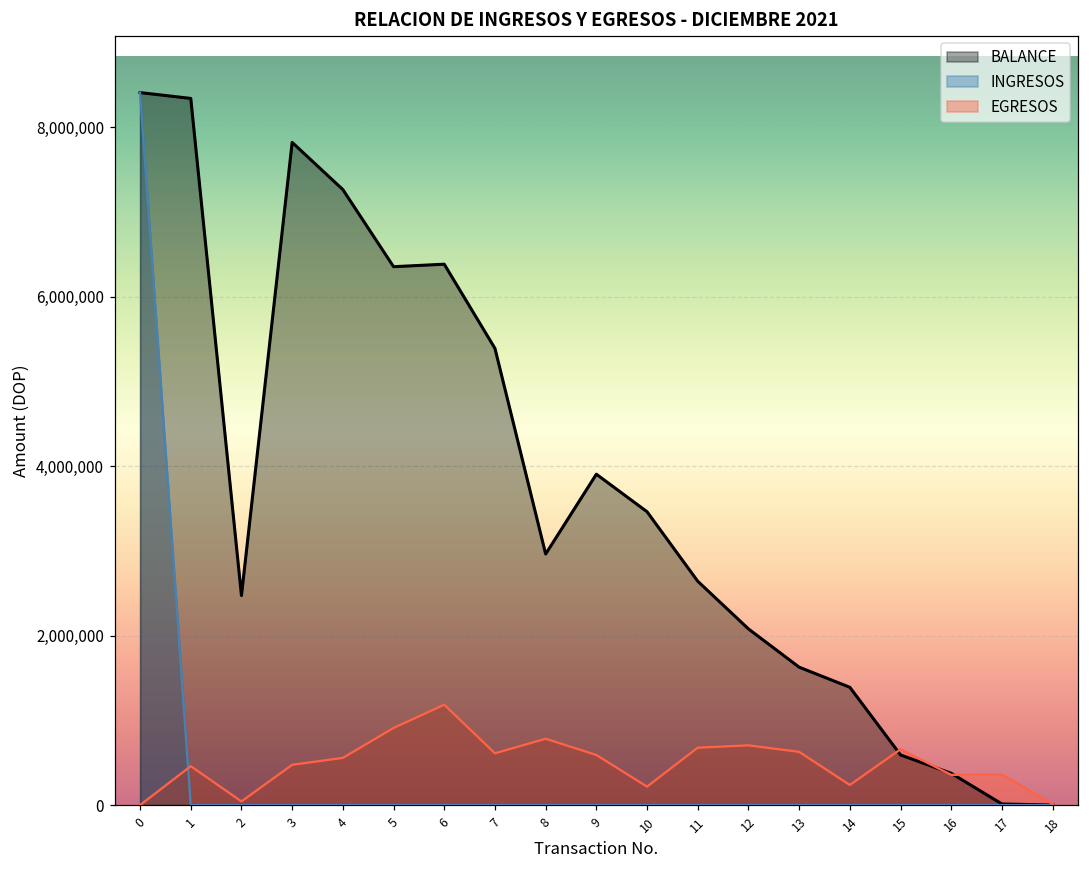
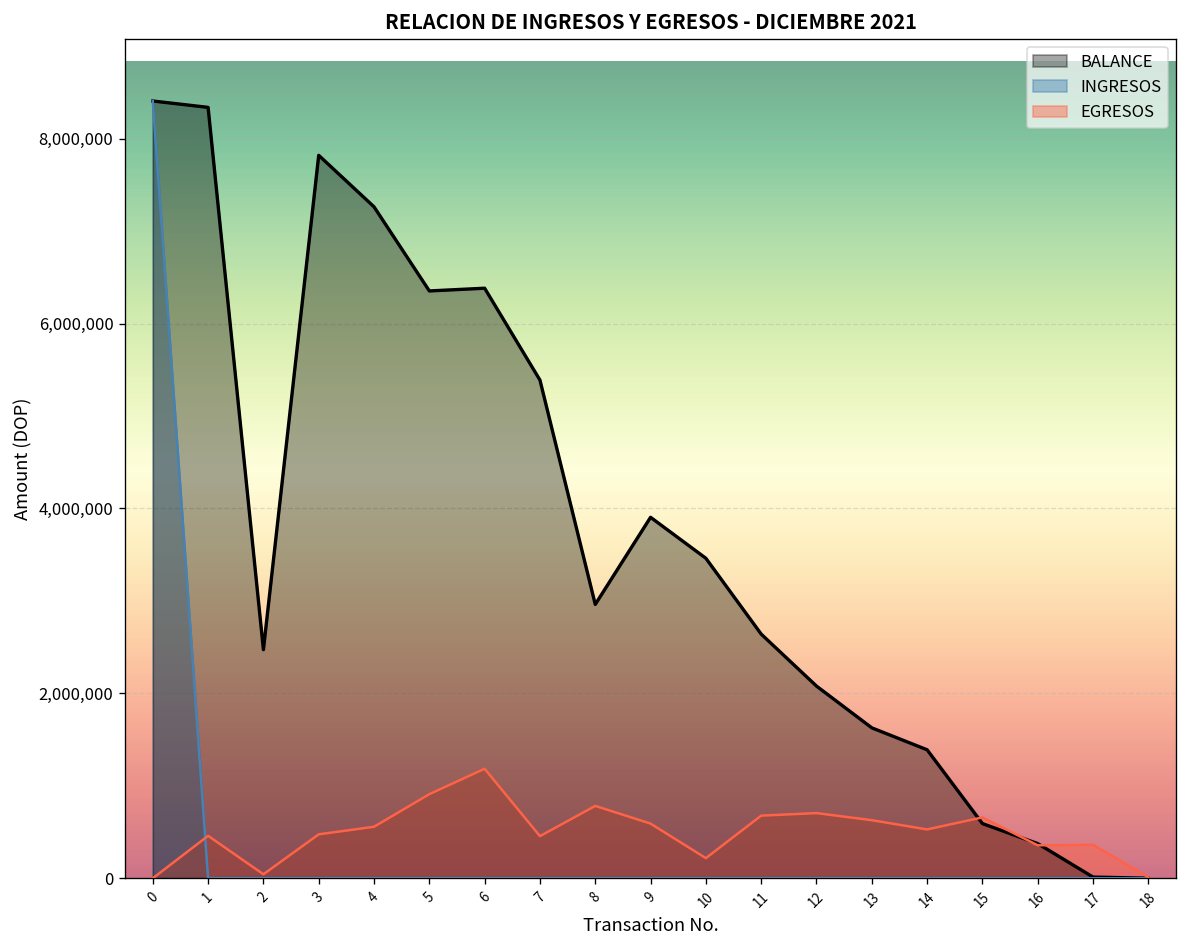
  {
    "BALANCE": {
      "1": "8,300,000",
      "2": "2,500,000",
      "3": "7,800,000",
      "4": "7,300,000",
      "5": "6,400,000",
      "6": "6,400,000",
      "7": "5,400,000",
      "8": "3,000,000",
      "9": "3,900,000",
      "10": "3,500,000",
      "11": "2,600,000",
      "12": "2,100,000",
      "13": "1,600,000",
      "14": "1,400,000",
      "15": "600,000"
    },
    "INGRESOS": {
      "1": "0",
      "2": "0",
      "3": "0",
      "4": "0",
      "5": "0",
      "6": "0",
      "7": "0",
      "8": "0",
      "9": "0",
      "10": "0",
      "11": "0",
      "12": "0",
      "13": "0",
      "14": "0",
      "15": "0",
      "16": "0"
    },
    "EGRESOS": {
      "0": "0",
      "1": "500,000",
      "2": "0",
      "3": "500,000",
      "4": "600,000",
      "5": "900,000",
      "6": "1,200,000",
-     "7": "600,000",
+     "7": "500,000",
      "8": "800,000",
      "9": "600,000",
      "10": "200,000",
      "11": "700,000",
      "12": "700,000",
      "13": "600,000",
-     "14": "200,000",
+     "14": "500,000",
      "15": "700,000",
      "17": "400,000"
    }
  }
